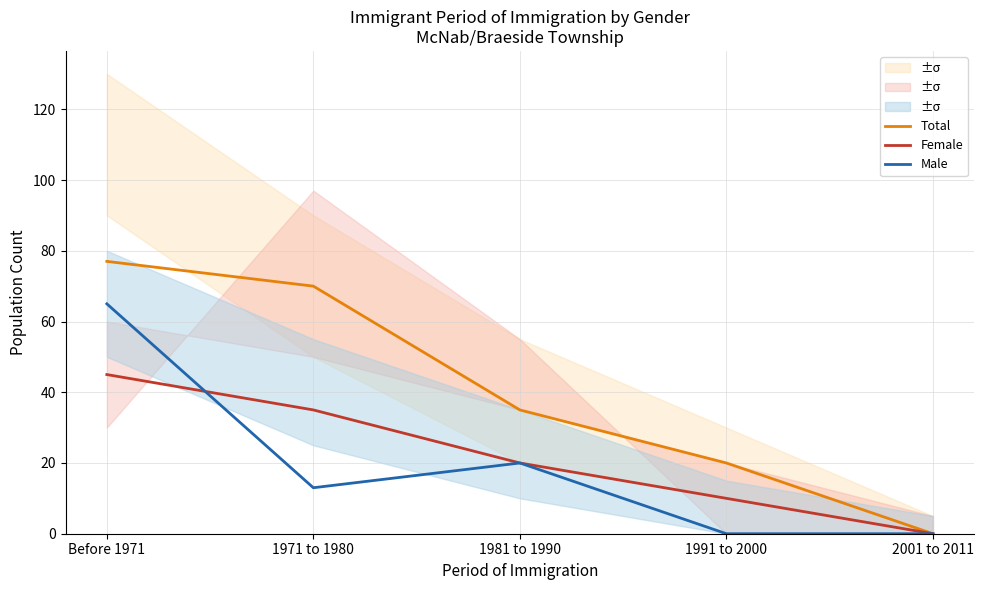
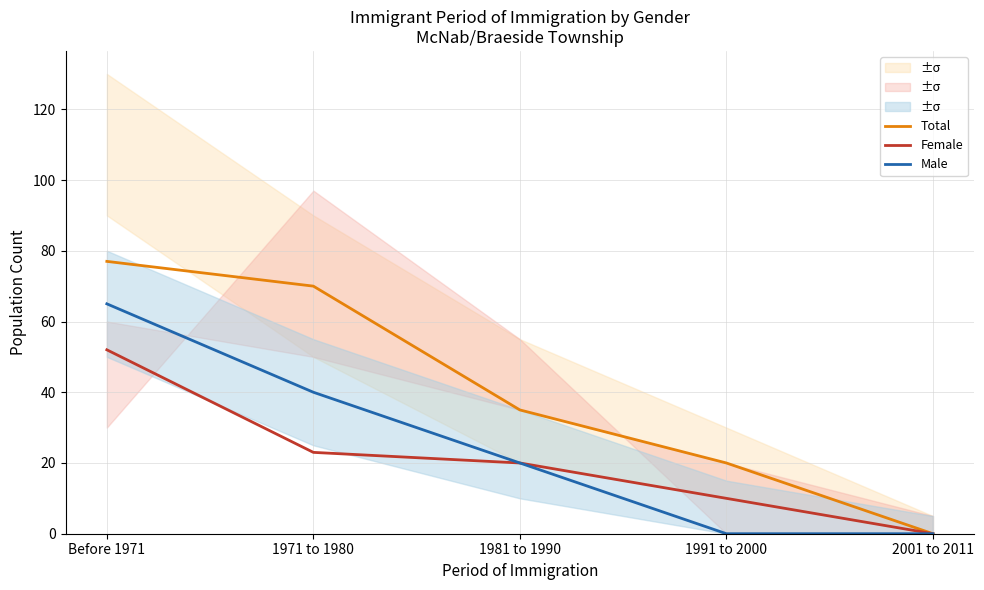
  {
    "Total": {
      "Before 1971": 77,
      "1971 to 1980": 70
    },
    "Female": {
-     "Before 1971": 45,
-     "1971 to 1980": 35,
+     "Before 1971": 52,
+     "1971 to 1980": 23,
      "1991 to 2000": 10
    },
    "Male": {
      "Before 1971": 65,
-     "1971 to 1980": 13,
+     "1971 to 1980": 40,
      "1991 to 2000": 0
    }
  }
